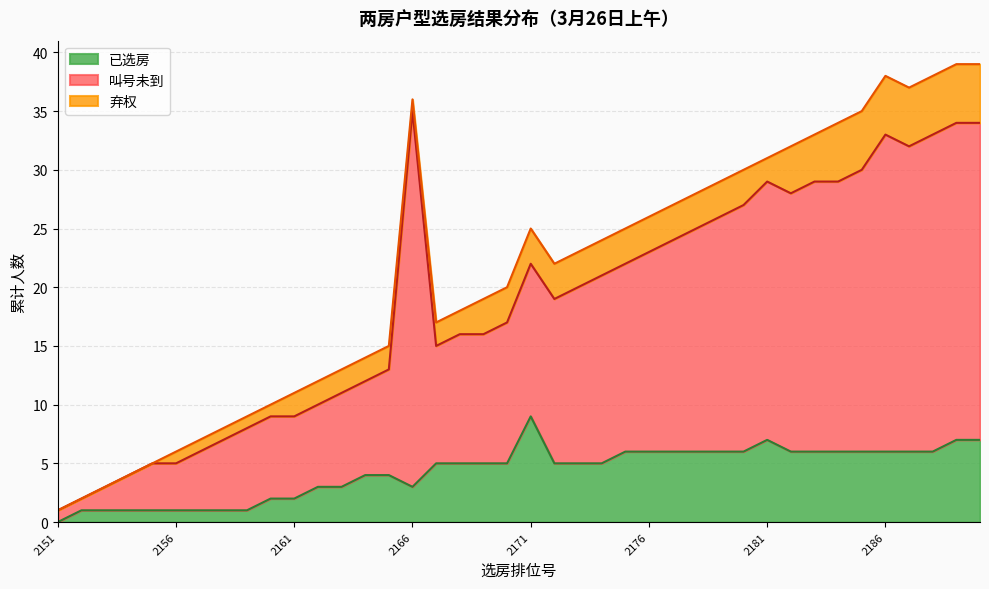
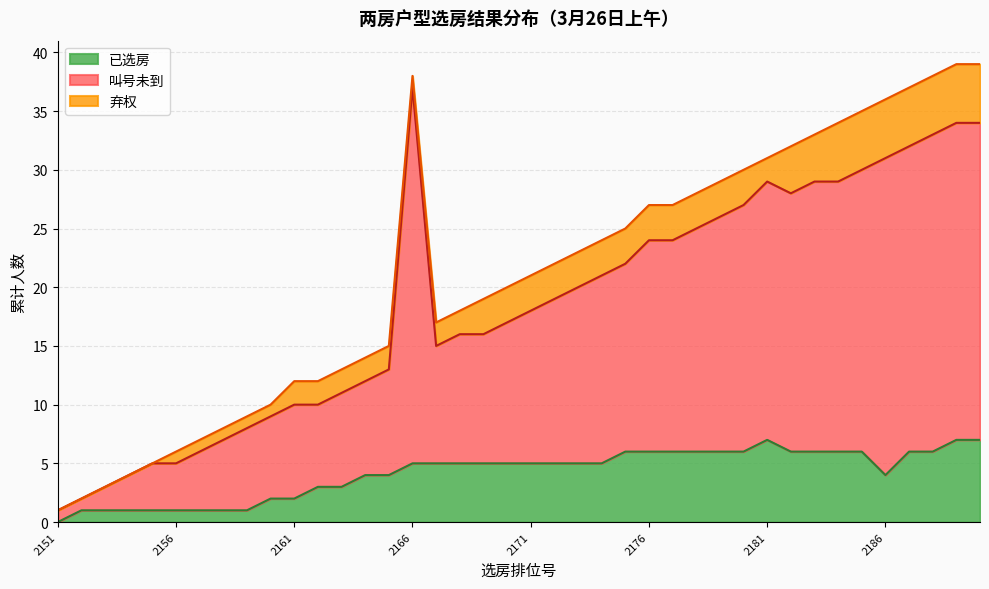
  {
    "已选房": {
      "2151": 0,
      "2156": 1,
      "2161": 2,
-     "2166": 3,
-     "2171": 9,
+     "2166": 5,
+     "2171": 5,
      "2176": 6,
      "2181": 7,
-     "2186": 6
+     "2186": 4
    },
    "叫号未到": {
      "2156": 5,
-     "2161": 7,
-     "2176": 17,
+     "2161": 8,
+     "2176": 18,
      "2181": 29
    },
    "弃权": {
      "2156": 6,
      "2181": 31
    }
  }
